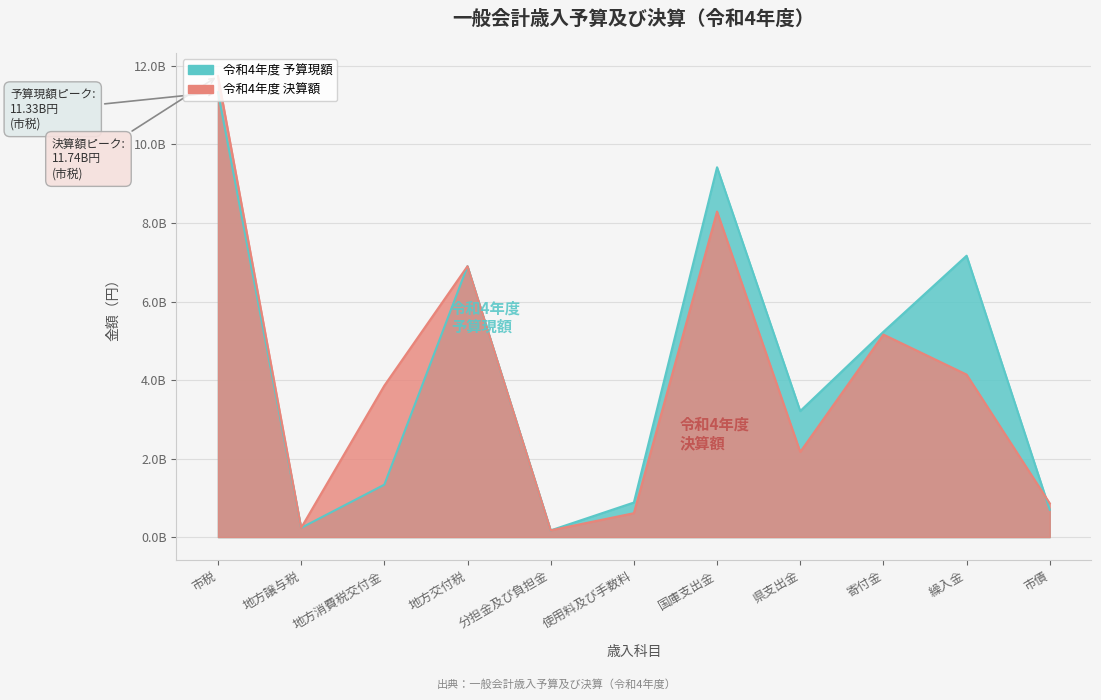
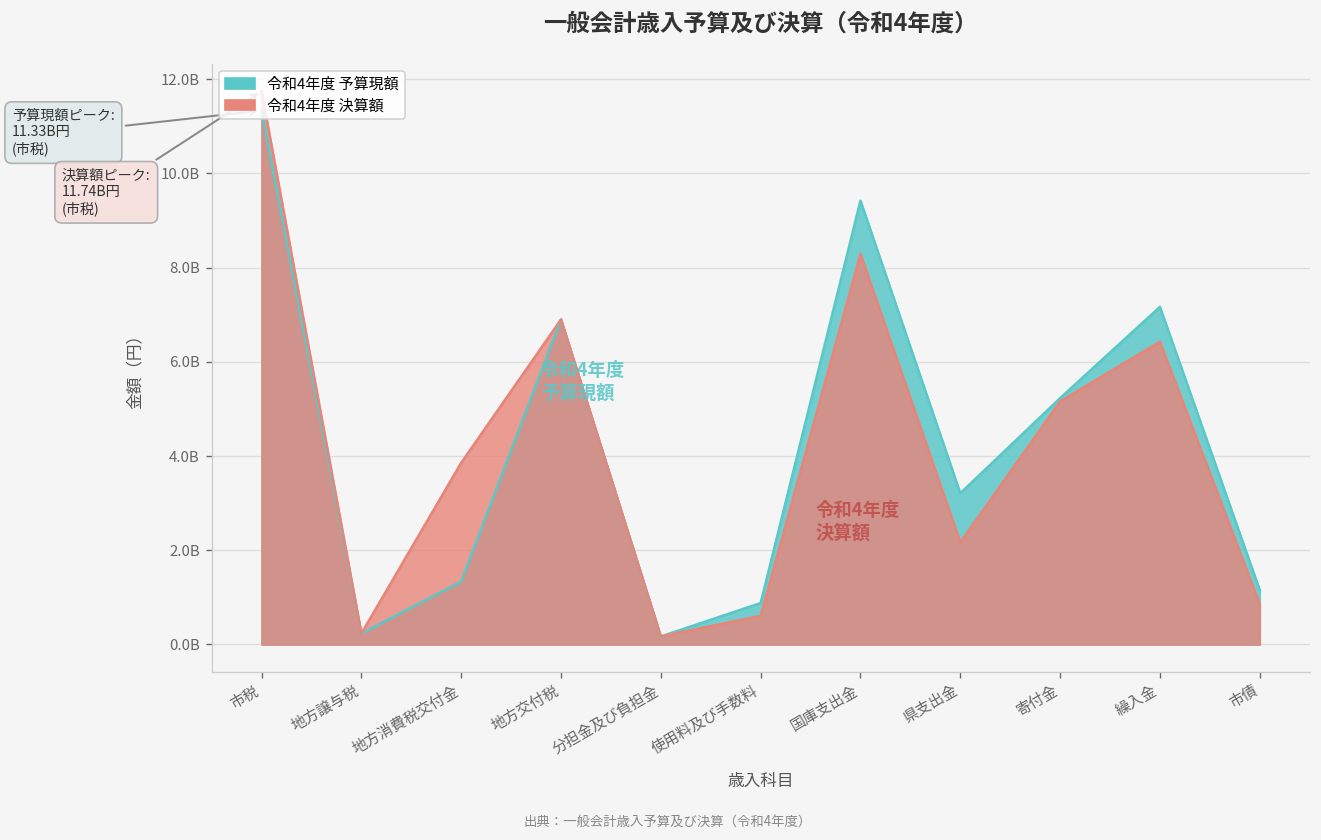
  {
    "令和4年度 予算現額": {
      "地方消費税交付金": 1300000000,
      "使用料及び手数料": 900000000,
      "国庫支出金": 9400000000,
      "県支出金": 3200000000,
      "寄付金": 5200000000,
      "繰入金": 7200000000,
-     "市債": 700000000
+     "市債": 1200000000
    },
    "令和4年度 決算額": {
      "地方消費税交付金": 3900000000,
      "使用料及び手数料": 600000000,
      "国庫支出金": 8300000000,
      "県支出金": 2200000000,
      "寄付金": 5200000000,
-     "繰入金": 4100000000,
+     "繰入金": 6400000000,
      "市債": 900000000
    }
  }
